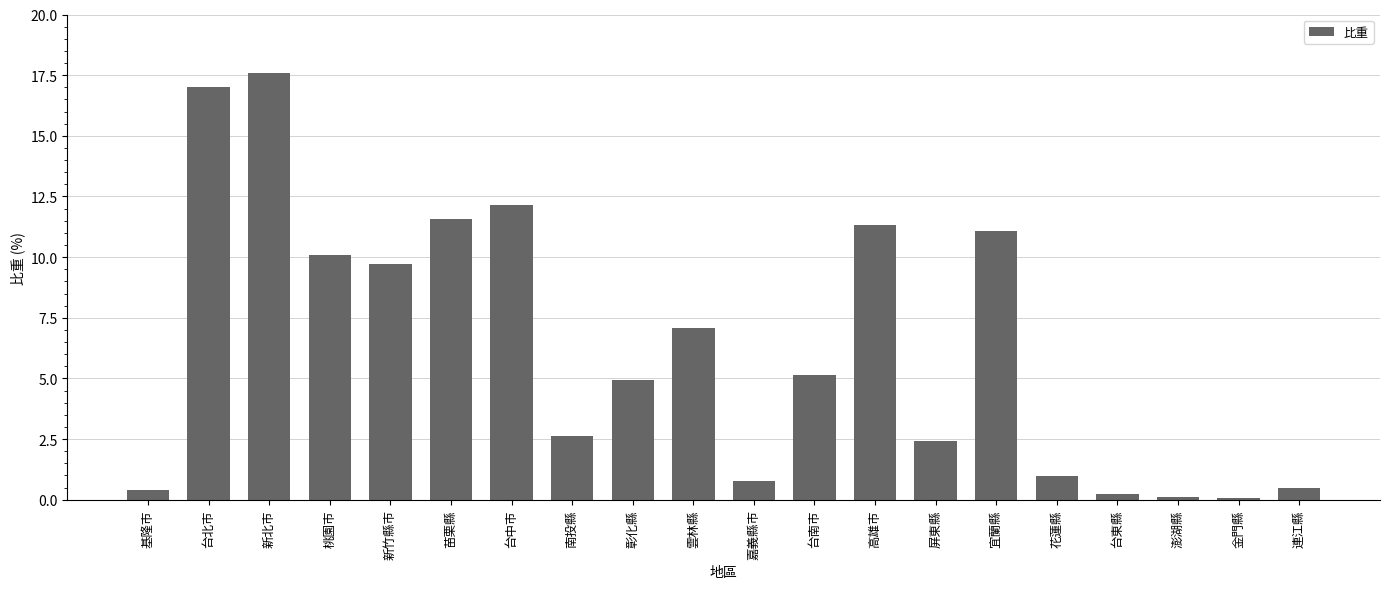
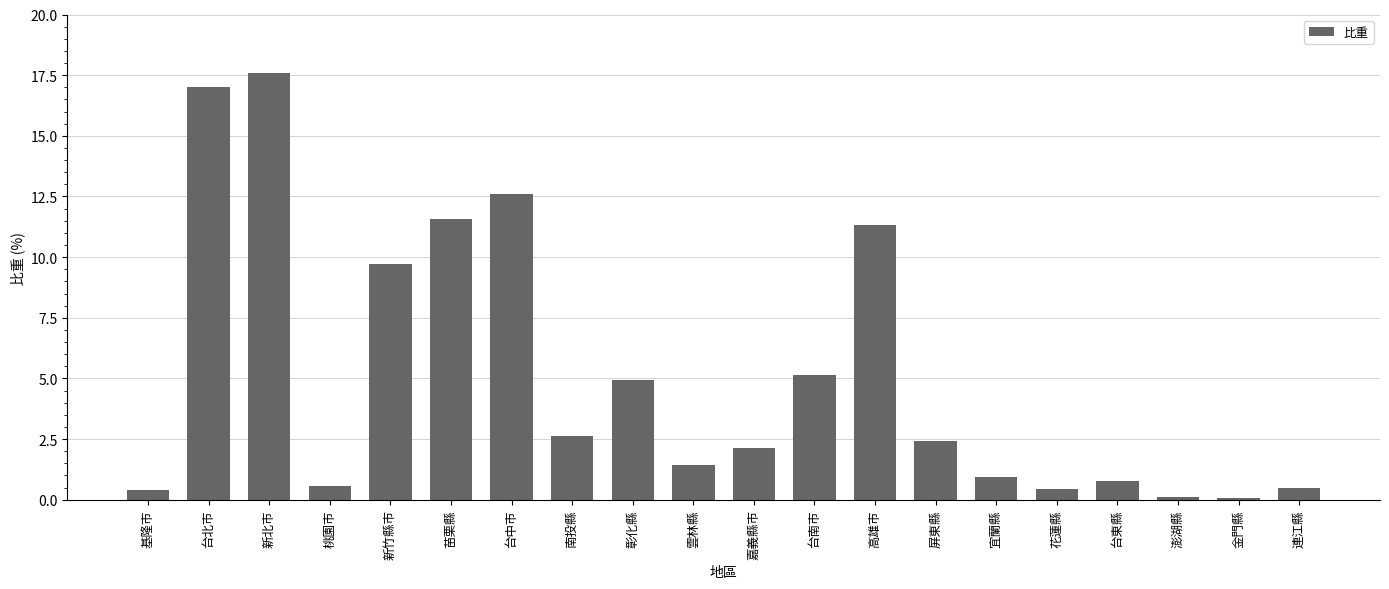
  {
    "基隆市": 0.4,
    "台北市": 17.0,
    "新北市": 17.6,
-   "桃園市": 10.1,
+   "桃園市": 0.6,
    "新竹縣市": 9.7,
    "苗栗縣": 11.6,
-   "台中市": 12.1,
+   "台中市": 12.6,
    "南投縣": 2.6,
    "彰化縣": 4.9,
-   "雲林縣": 7.1,
-   "嘉義縣市": 0.8,
+   "雲林縣": 1.5,
+   "嘉義縣市": 2.1,
    "台南市": 5.2,
    "高雄市": 11.3,
    "屏東縣": 2.4,
-   "宜蘭縣": 11.1,
-   "花蓮縣": 1.0,
-   "台東縣": 0.2,
+   "宜蘭縣": 0.9,
+   "花蓮縣": 0.4,
+   "台東縣": 0.8,
    "澎湖縣": 0.1,
    "連江縣": 0.5
  }
